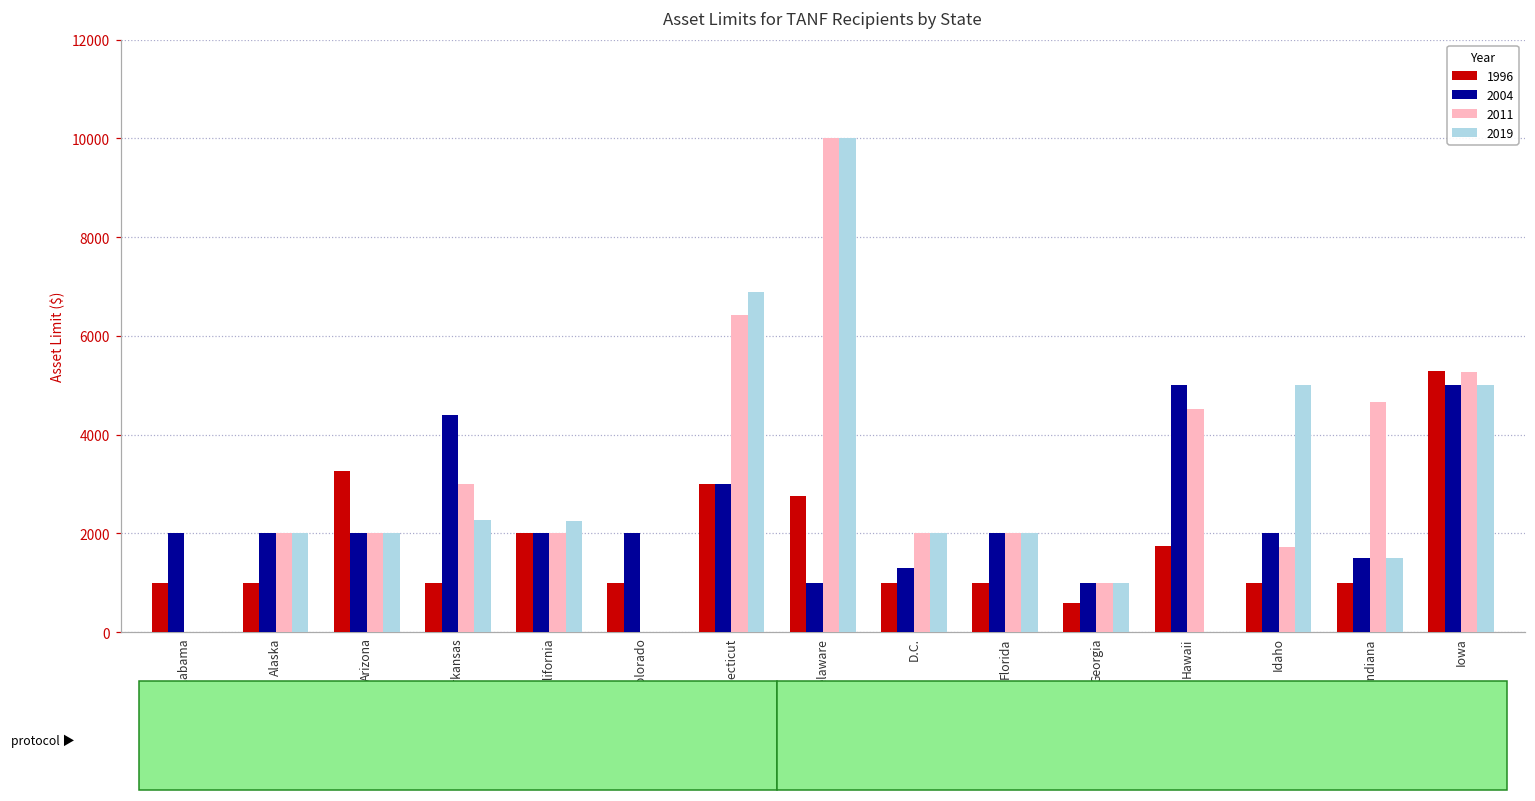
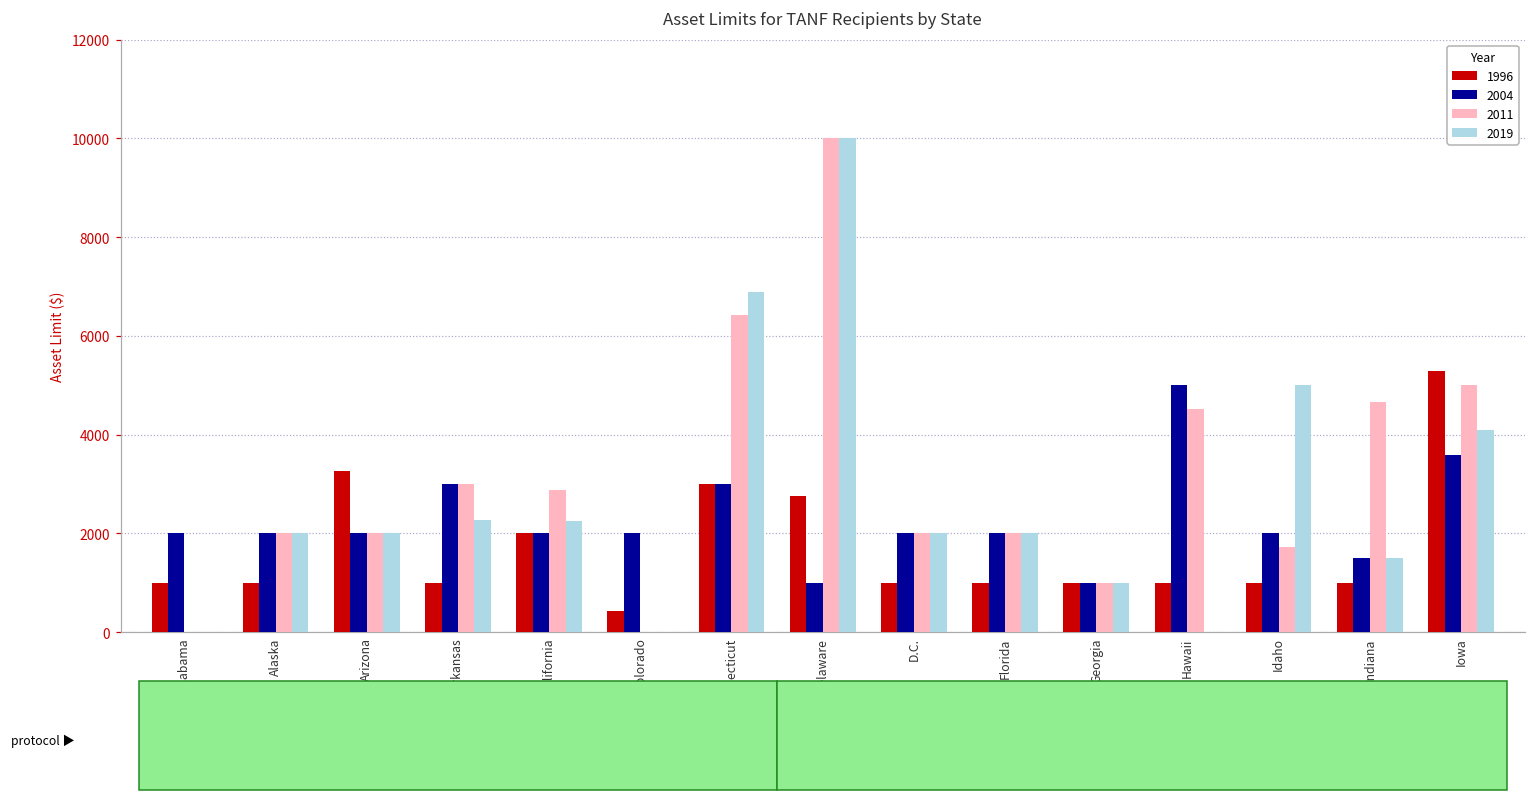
  {
    "1996": {
      "Alabama": 1000,
      "Alaska": 1000,
      "Arizona": 3300,
      "Arkansas": 1000,
      "California": 2000,
-     "Colorado": 1000,
+     "Colorado": 400,
      "Connecticut": 3000,
      "Delaware": 2800,
      "D.C.": 1000,
      "Florida": 1000,
-     "Georgia": 600,
-     "Hawaii": 1700,
+     "Georgia": 1000,
+     "Hawaii": 1000,
      "Idaho": 1000,
      "Indiana": 1000,
      "Iowa": 5300
    },
    "2004": {
      "Alabama": 2000,
      "Alaska": 2000,
      "Arizona": 2000,
-     "Arkansas": 4400,
+     "Arkansas": 3000,
      "California": 2000,
      "Colorado": 2000,
      "Connecticut": 3000,
      "Delaware": 1000,
-     "D.C.": 1300,
+     "D.C.": 2000,
      "Florida": 2000,
      "Georgia": 1000,
      "Hawaii": 5000,
      "Idaho": 2000,
      "Indiana": 1500,
-     "Iowa": 5000
+     "Iowa": 3600
    },
    "2011": {
      "Alabama": 0,
      "Alaska": 2000,
      "Arizona": 2000,
      "Arkansas": 3000,
-     "California": 2000,
+     "California": 2900,
      "Colorado": 0,
      "Connecticut": 6400,
      "Delaware": 10000,
      "D.C.": 2000,
      "Florida": 2000,
      "Georgia": 1000,
      "Hawaii": 4500,
      "Idaho": 1700,
      "Indiana": 4600,
-     "Iowa": 5300
+     "Iowa": 5000
    },
    "2019": {
      "Alabama": 0,
      "Alaska": 2000,
      "Arizona": 2000,
      "Arkansas": 2300,
      "California": 2300,
      "Colorado": 0,
      "Connecticut": 6900,
      "Delaware": 10000,
      "D.C.": 2000,
      "Florida": 2000,
      "Georgia": 1000,
      "Hawaii": 0,
      "Idaho": 5000,
      "Indiana": 1500,
-     "Iowa": 5000
+     "Iowa": 4100
    }
  }
